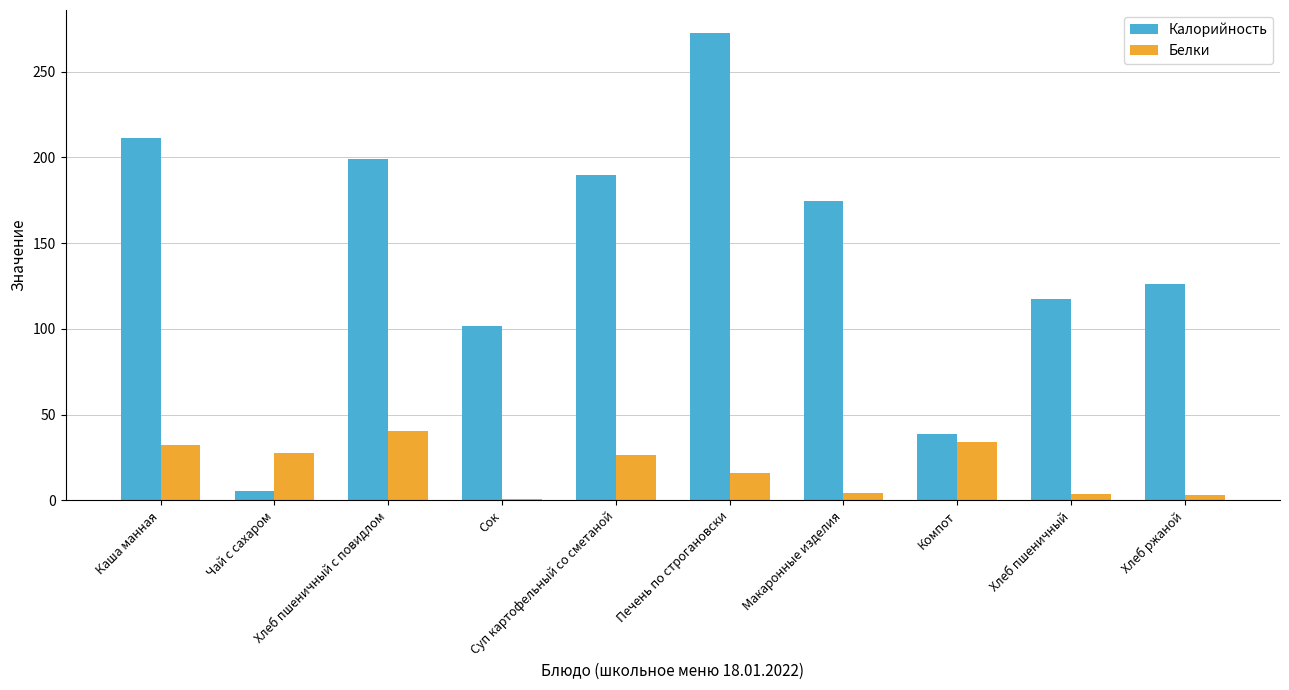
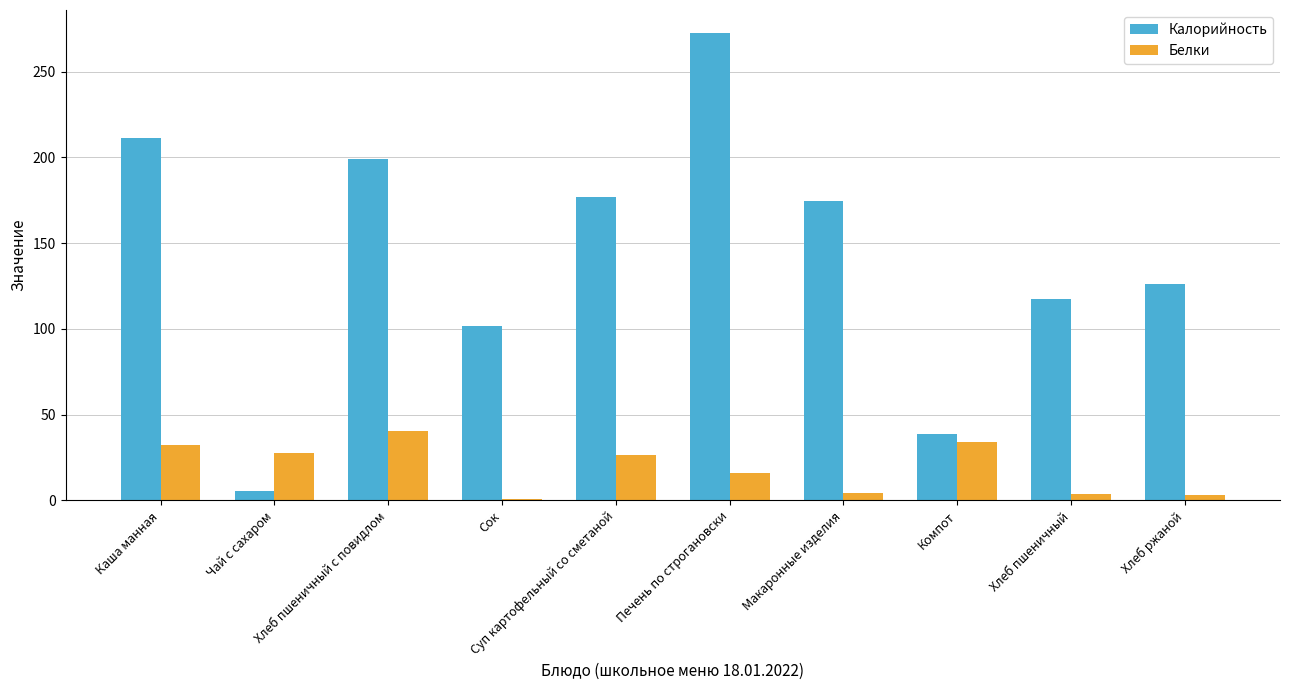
  {
    "Калорийность": {
      "Каша манная": 211,
      "Чай с сахаром": 6,
      "Хлеб пшеничный с повидлом": 199,
      "Сок": 102,
-     "Суп картофельный со сметаной": 190,
+     "Суп картофельный со сметаной": 177,
      "Печень по строгановски": 272,
      "Макаронные изделия": 174,
      "Компот": 39,
      "Хлеб пшеничный": 118,
      "Хлеб ржаной": 126
    },
    "Белки": {
      "Каша манная": 32,
      "Чай с сахаром": 28,
      "Хлеб пшеничный с повидлом": 41,
      "Суп картофельный со сметаной": 27,
      "Печень по строгановски": 16,
      "Макаронные изделия": 4,
      "Компот": 34,
      "Хлеб пшеничный": 4,
      "Хлеб ржаной": 3
    }
  }
